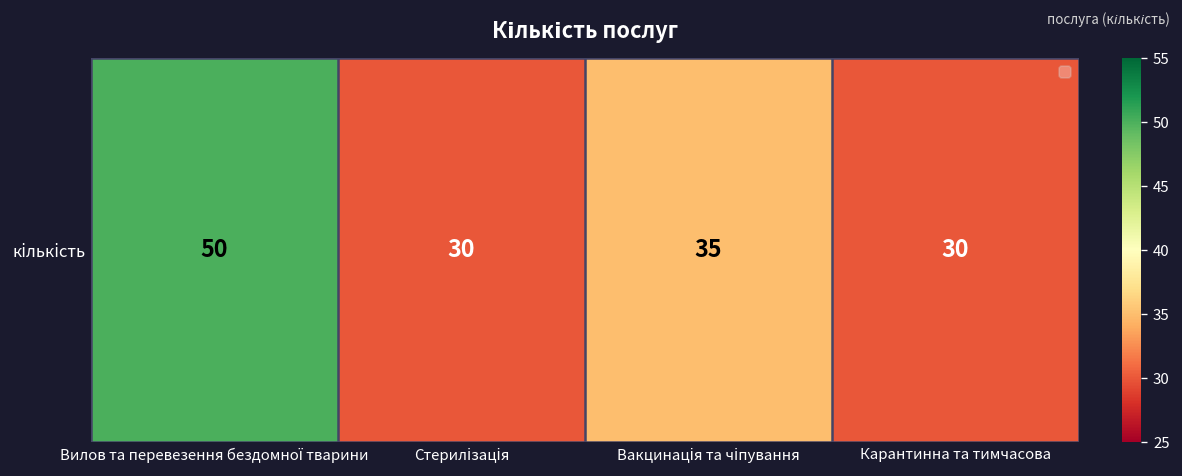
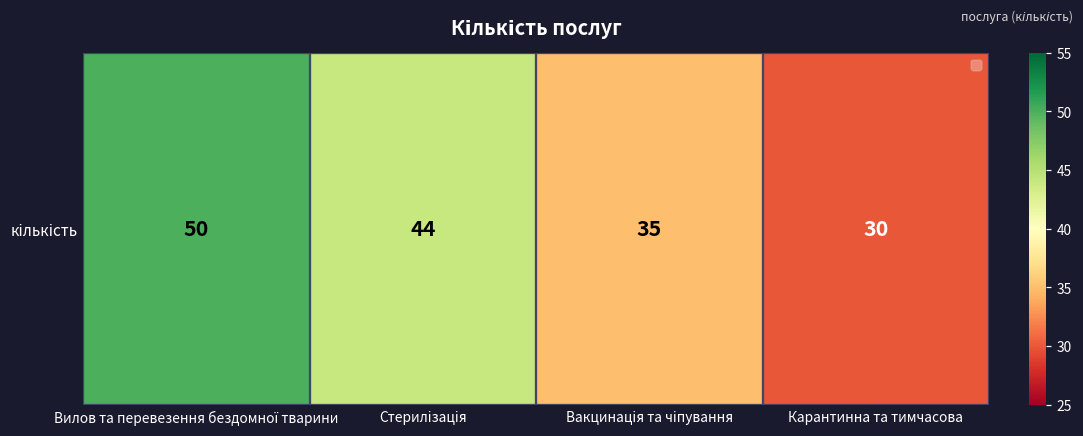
  {
    "кількість": {
      "Вилов та перевезення бездомної тварини": 50,
-     "Стерилізація": 30,
+     "Стерилізація": 44,
      "Вакцинація та чіпування": 35,
      "Карантинна та тимчасова": 30
    }
  }
